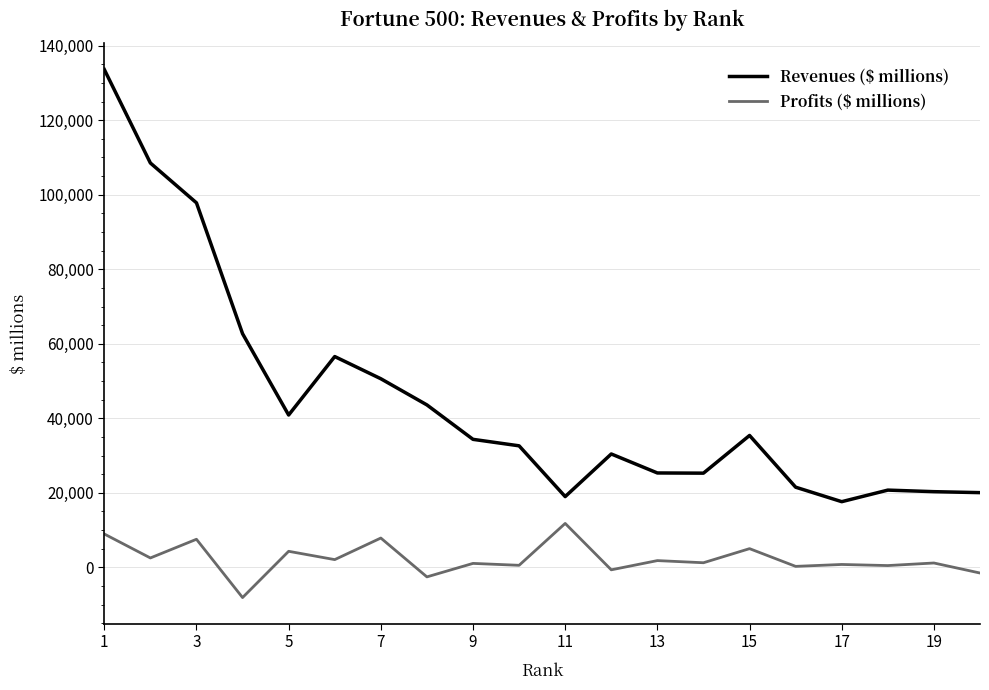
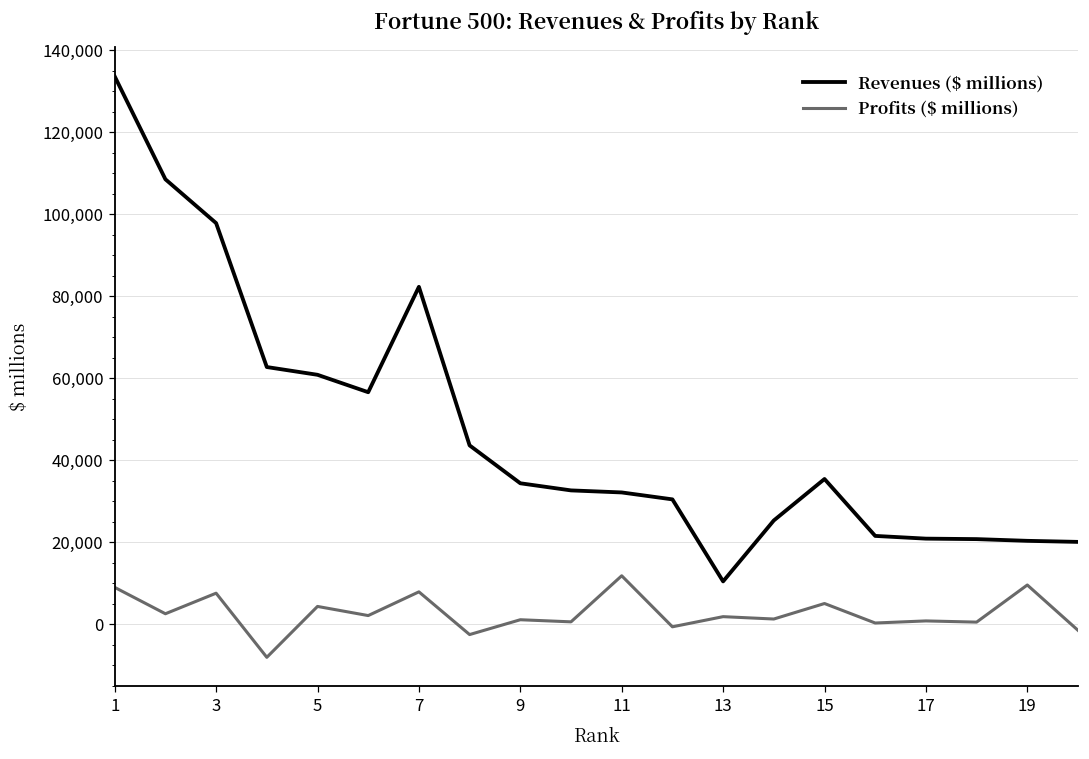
  {
    "Revenues ($ millions)": {
      "1": "134,000",
      "3": "98,000",
-     "5": "41,000",
-     "7": "51,000",
+     "5": "61,000",
+     "7": "82,000",
      "9": "34,000",
-     "11": "19,000",
-     "13": "25,000",
+     "11": "32,000",
+     "13": "10,000",
      "15": "35,000",
-     "17": "18,000",
+     "17": "21,000",
      "19": "20,000"
    },
    "Profits ($ millions)": {
      "1": "9,000",
      "3": "8,000",
      "5": "4,000",
      "7": "8,000",
      "9": "1,000",
      "11": "12,000",
      "13": "2,000",
      "15": "5,000",
      "17": "1,000",
-     "19": "1,000"
+     "19": "10,000"
    }
  }
